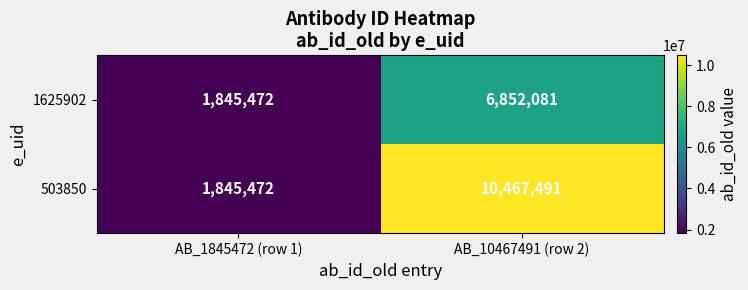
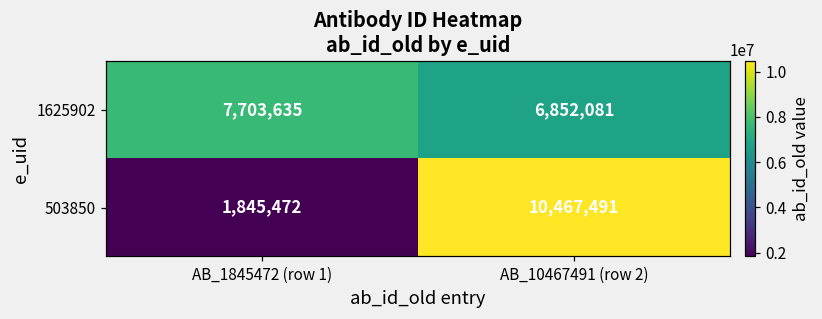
  {
    "1625902": {
-     "AB_1845472 (row 1)": "1,845,472",
+     "AB_1845472 (row 1)": "7,703,635",
      "AB_10467491 (row 2)": "6,852,081"
    },
    "503850": {
      "AB_1845472 (row 1)": "1,845,472",
      "AB_10467491 (row 2)": "10,467,491"
    }
  }
